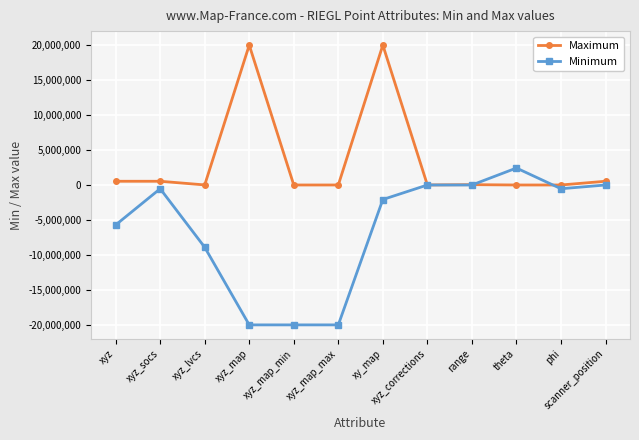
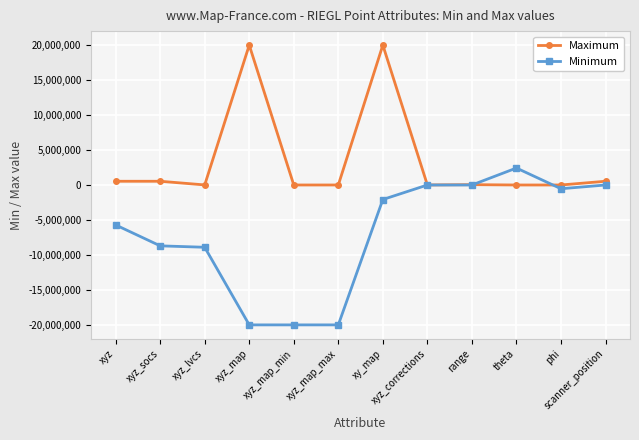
  {
    "Maximum": {
      "xyz": "1,000,000",
      "xyz_socs": "1,000,000",
      "xyz_lvcs": "0",
      "xyz_map": "20,000,000",
      "xyz_map_min": "0",
      "xyz_map_max": "0",
      "xy_map": "20,000,000",
      "theta": "0",
      "phi": "0",
      "scanner_position": "1,000,000"
    },
    "Minimum": {
      "xyz": "-6,000,000",
-     "xyz_socs": "-1,000,000",
+     "xyz_socs": "-9,000,000",
      "xyz_lvcs": "-9,000,000",
      "xyz_map": "-20,000,000",
      "xyz_map_min": "-20,000,000",
      "xyz_map_max": "-20,000,000",
      "xy_map": "-2,000,000",
      "theta": "2,000,000",
      "phi": "-1,000,000",
      "scanner_position": "0"
    }
  }
